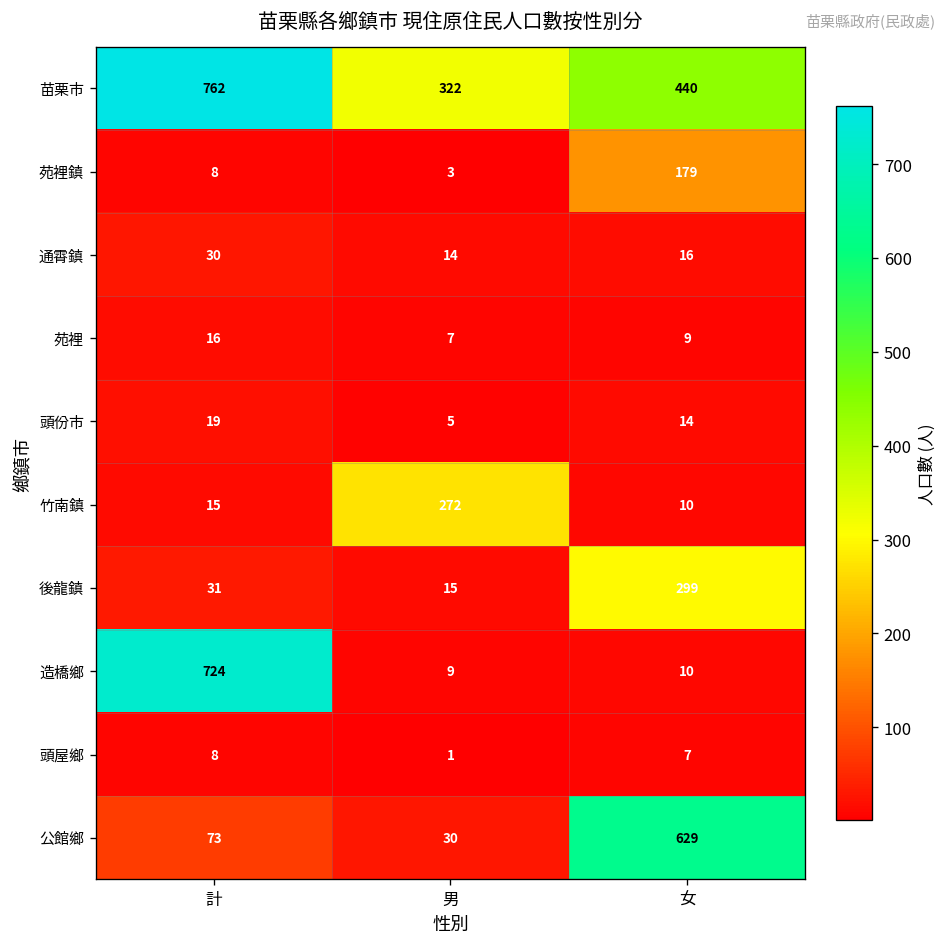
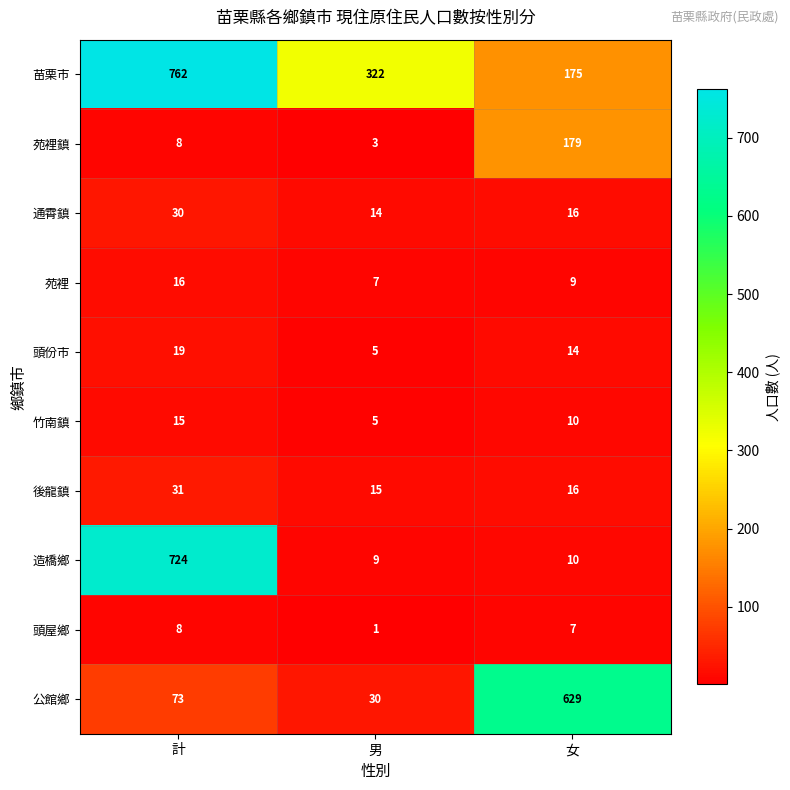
  {
    "苗栗市": {
      "計": 762,
      "男": 322,
-     "女": 440
+     "女": 175
    },
    "苑裡鎮": {
      "計": 8,
      "男": 3,
      "女": 179
    },
    "通霄鎮": {
      "計": 30,
      "男": 14,
      "女": 16
    },
    "苑裡": {
      "計": 16,
      "男": 7,
      "女": 9
    },
    "頭份市": {
      "計": 19,
      "男": 5,
      "女": 14
    },
    "竹南鎮": {
      "計": 15,
-     "男": 272,
+     "男": 5,
      "女": 10
    },
    "後龍鎮": {
      "計": 31,
      "男": 15,
-     "女": 299
+     "女": 16
    },
    "造橋鄉": {
      "計": 724,
      "男": 9,
      "女": 10
    },
    "頭屋鄉": {
      "計": 8,
      "男": 1,
      "女": 7
    },
    "公館鄉": {
      "計": 73,
      "男": 30,
      "女": 629
    }
  }
